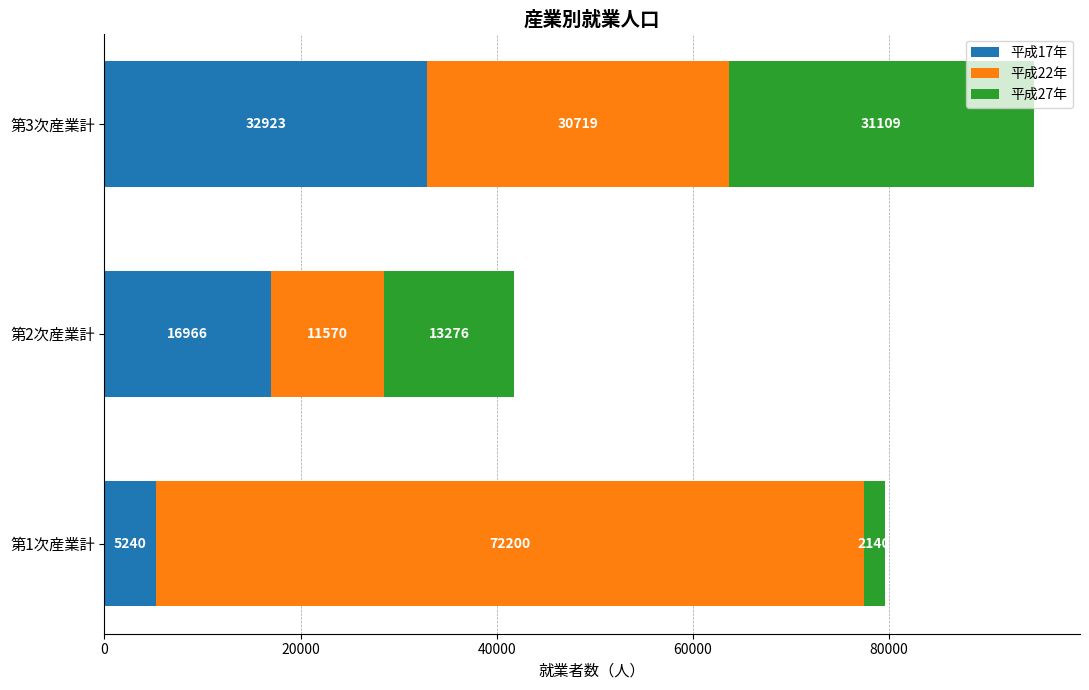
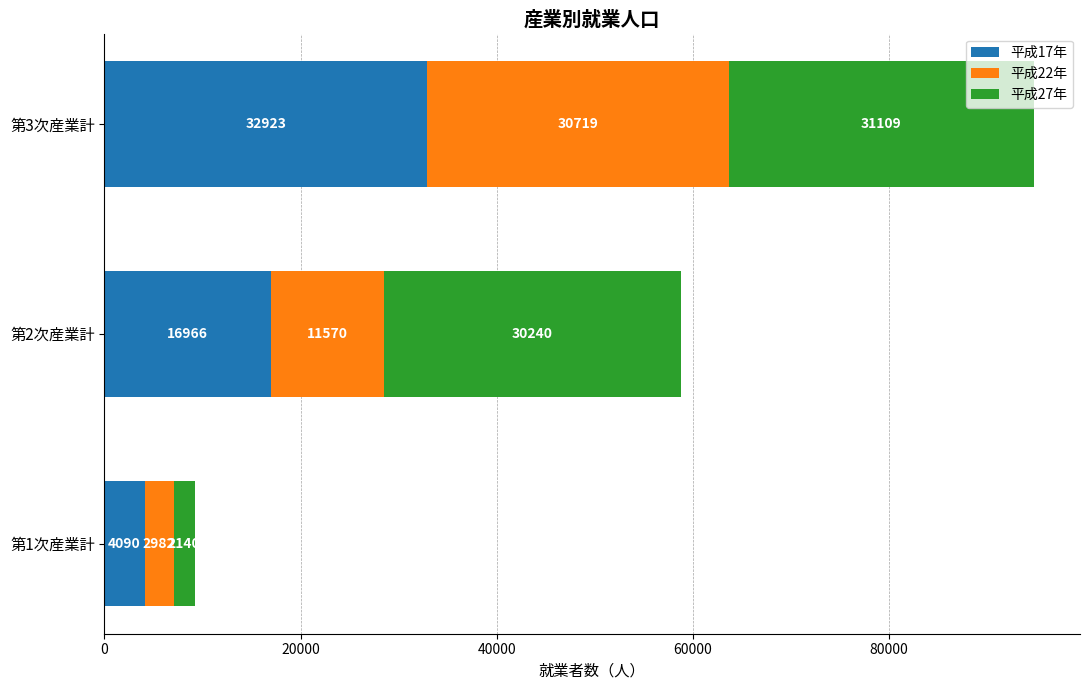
  {
    "平成17年": {
      "第3次産業計": 32923,
      "第2次産業計": 16966,
-     "第1次産業計": 5240
+     "第1次産業計": 4090
    },
    "平成22年": {
      "第3次産業計": 30719,
      "第2次産業計": 11570,
-     "第1次産業計": 72200
+     "第1次産業計": 2982
    },
    "平成27年": {
      "第3次産業計": 31109,
-     "第2次産業計": 13276
+     "第2次産業計": 30240
    }
  }
